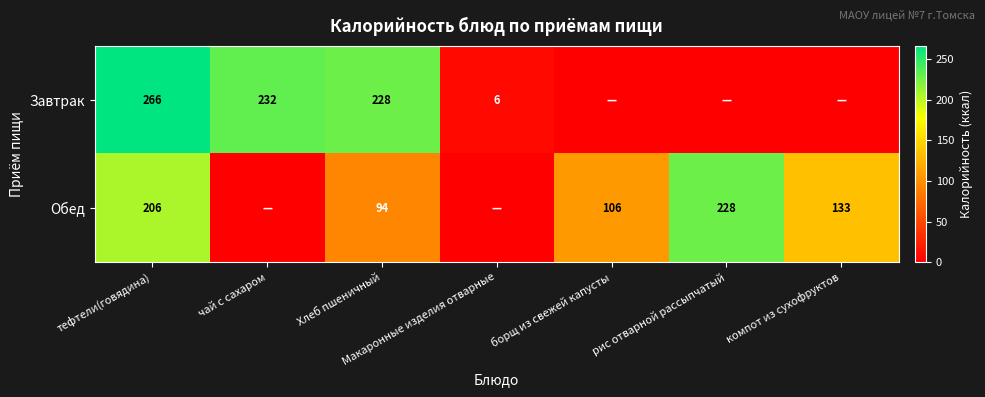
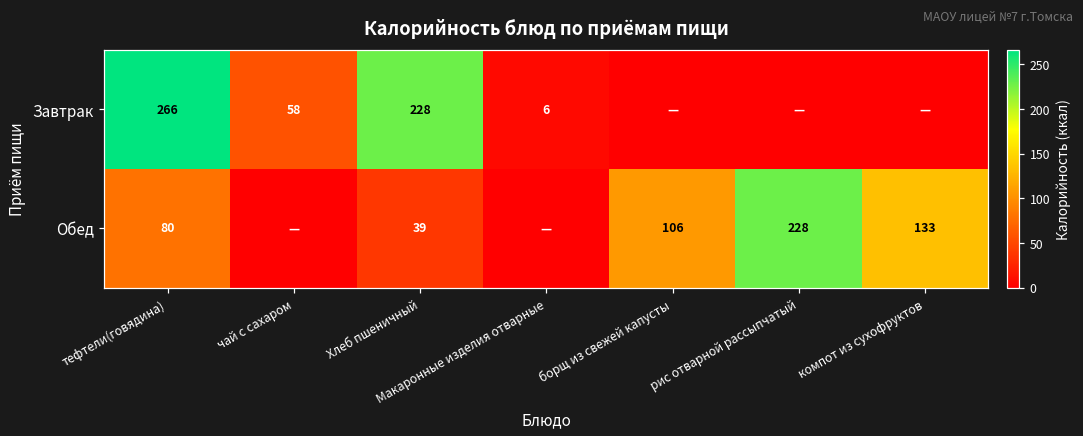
  {
    "Завтрак": {
      "тефтели(говядина)": 266,
-     "чай с сахаром": 232,
+     "чай с сахаром": 58,
      "Хлеб пшеничный": 228,
      "Макаронные изделия отварные": 6
    },
    "Обед": {
-     "тефтели(говядина)": 206,
-     "Хлеб пшеничный": 94,
+     "тефтели(говядина)": 80,
+     "Хлеб пшеничный": 39,
      "борщ из свежей капусты": 106,
      "рис отварной рассыпчатый": 228,
      "компот из сухофруктов": 133
    }
  }
